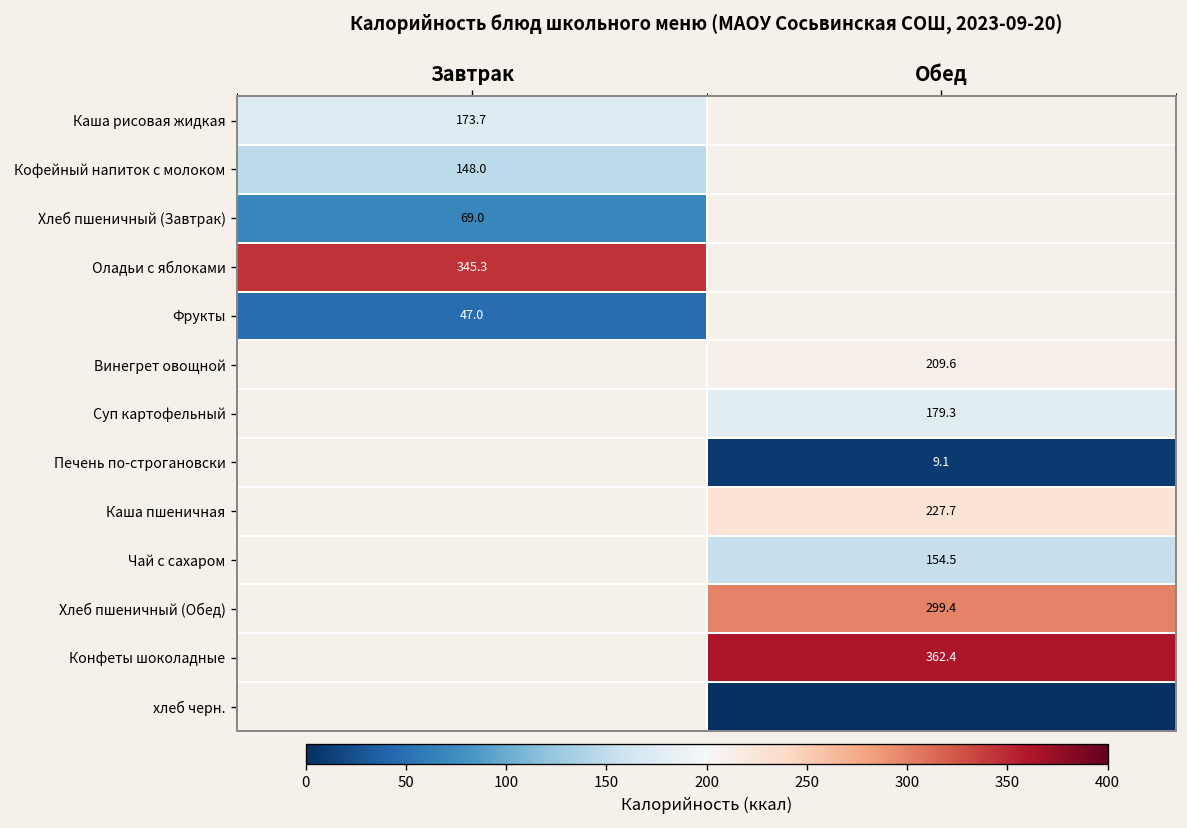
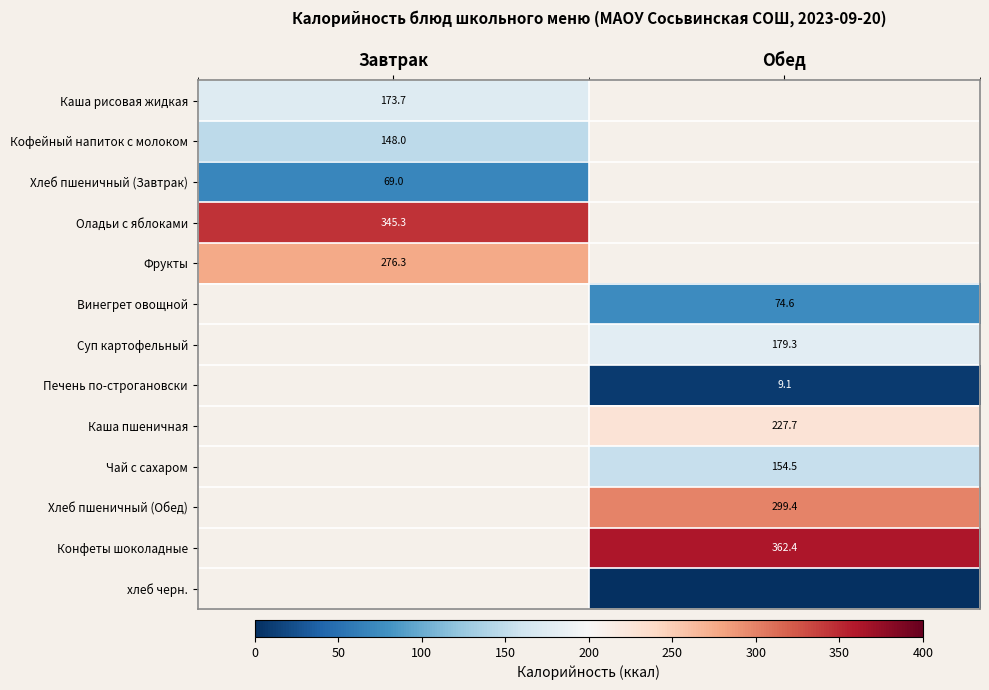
  {
    "Каша рисовая жидкая": {
      "Завтрак": 173.7
    },
    "Кофейный напиток с молоком": {
      "Завтрак": 148.0
    },
    "Хлеб пшеничный (Завтрак)": {
      "Завтрак": 69.0
    },
    "Оладьи с яблоками": {
      "Завтрак": 345.3
    },
    "Фрукты": {
-     "Завтрак": 47.0
+     "Завтрак": 276.3
    },
    "Винегрет овощной": {
-     "Обед": 209.6
+     "Обед": 74.6
    },
    "Суп картофельный": {
      "Обед": 179.3
    },
    "Печень по-строгановски": {
      "Обед": 9.1
    },
    "Каша пшеничная": {
      "Обед": 227.7
    },
    "Чай с сахаром": {
      "Обед": 154.5
    },
    "Хлеб пшеничный (Обед)": {
      "Обед": 299.4
    },
    "Конфеты шоколадные": {
      "Обед": 362.4
    }
  }
